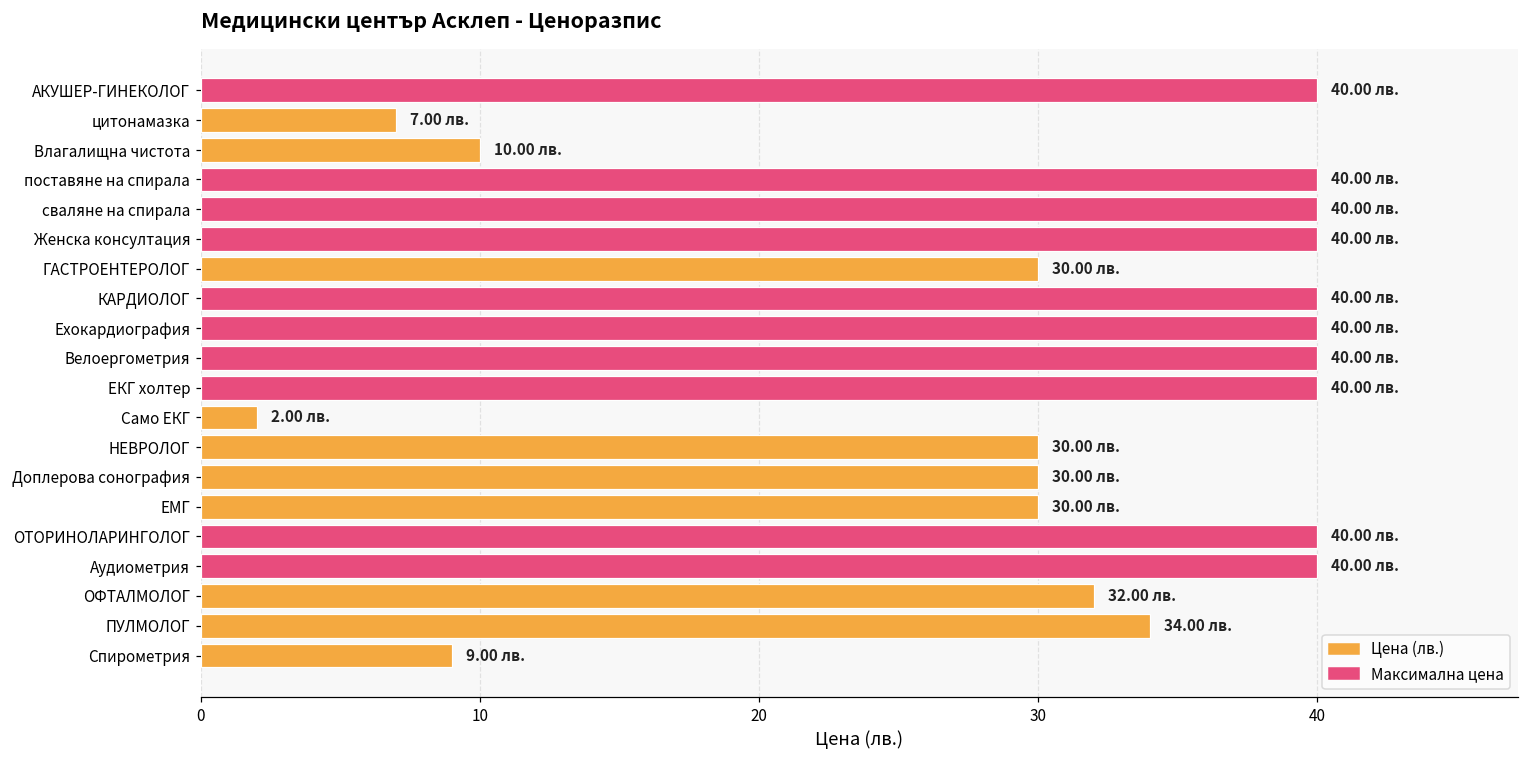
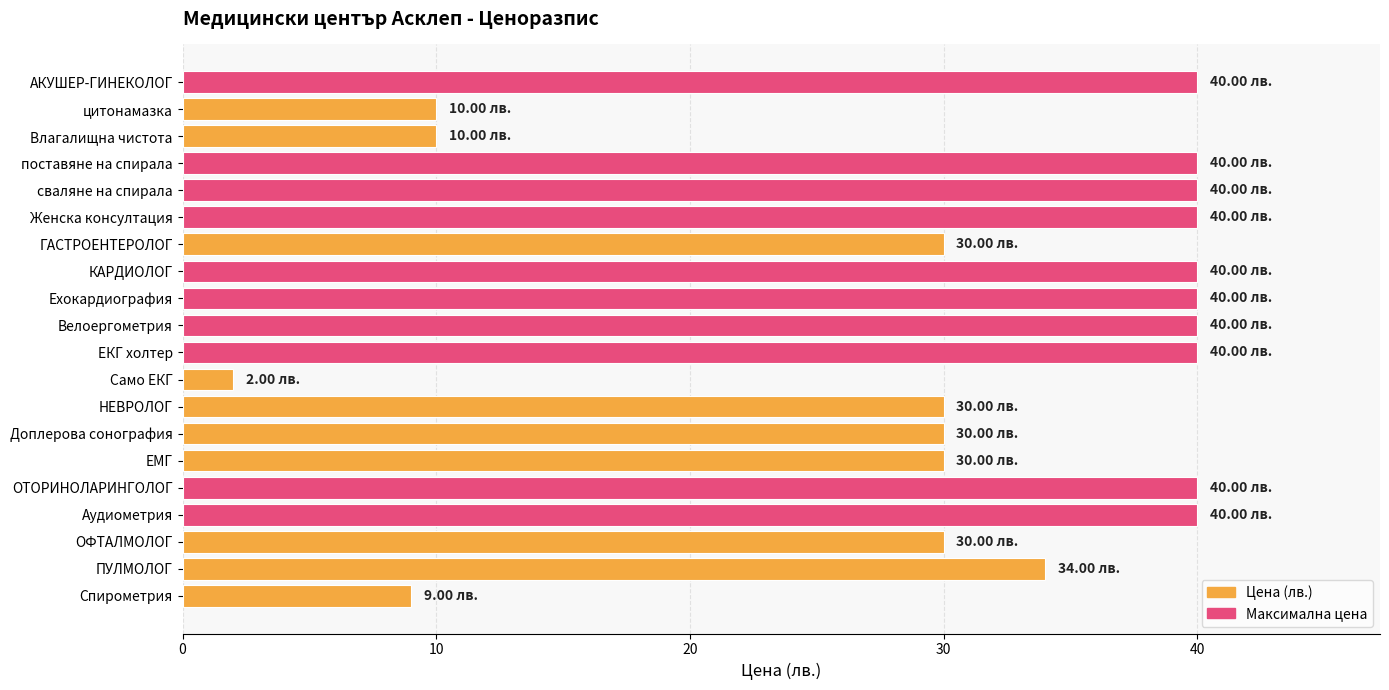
  {
    "АКУШЕР-ГИНЕКОЛОГ": 40.00,
-   "цитонамазка": 7.00,
+   "цитонамазка": 10.00,
    "Влагалищна чистота": 10.00,
    "поставяне на спирала": 40.00,
    "сваляне на спирала": 40.00,
    "Женска консултация": 40.00,
    "ГАСТРОЕНТЕРОЛОГ": 30.00,
    "КАРДИОЛОГ": 40.00,
    "Ехокардиография": 40.00,
    "Велоергометрия": 40.00,
    "ЕКГ холтер": 40.00,
    "Само ЕКГ": 2.00,
    "НЕВРОЛОГ": 30.00,
    "Доплерова сонография": 30.00,
    "ЕМГ": 30.00,
    "ОТОРИНОЛАРИНГОЛОГ": 40.00,
    "Аудиометрия": 40.00,
-   "ОФТАЛМОЛОГ": 32.00,
+   "ОФТАЛМОЛОГ": 30.00,
    "ПУЛМОЛОГ": 34.00,
    "Спирометрия": 9.00
  }
